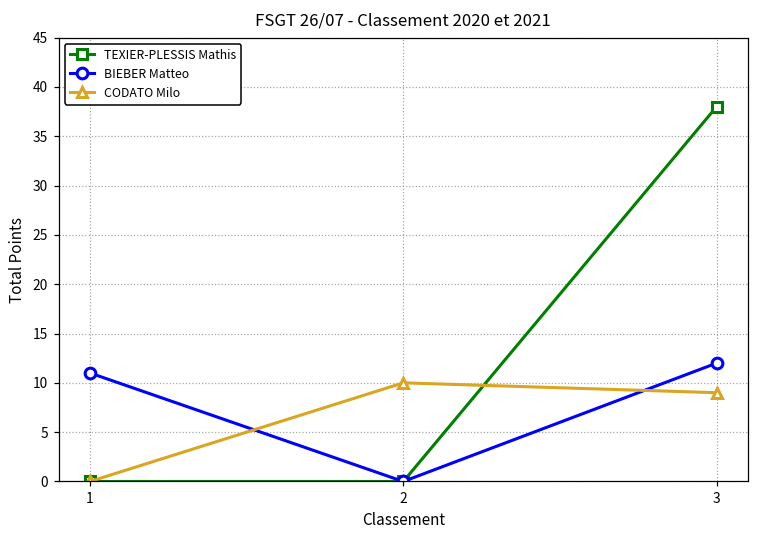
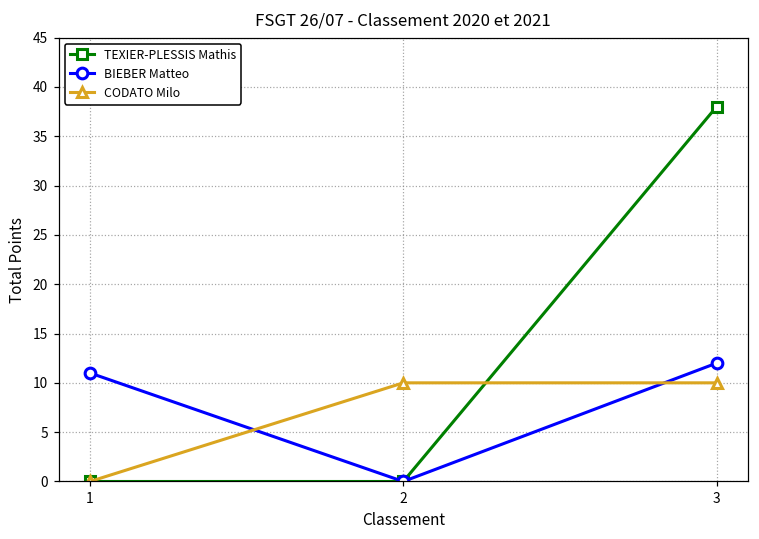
  {
    "TEXIER-PLESSIS Mathis": {
      "3": 38
    },
    "BIEBER Matteo": {
      "1": 11,
      "3": 12
    },
    "CODATO Milo": {
      "2": 10,
-     "3": 9
+     "3": 10
    }
  }
